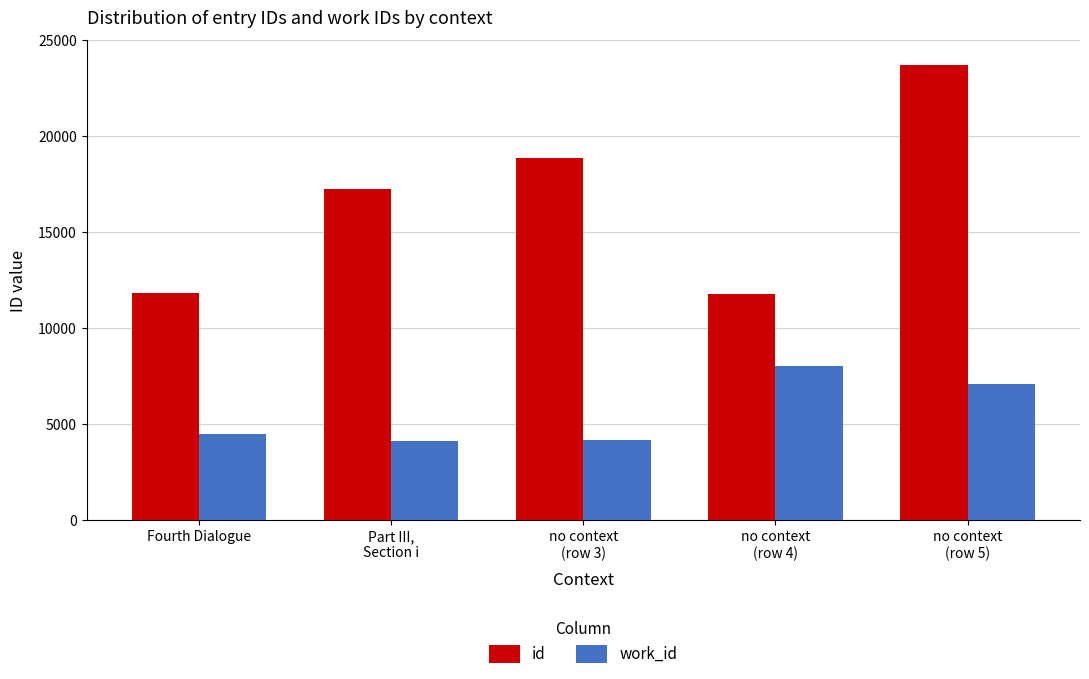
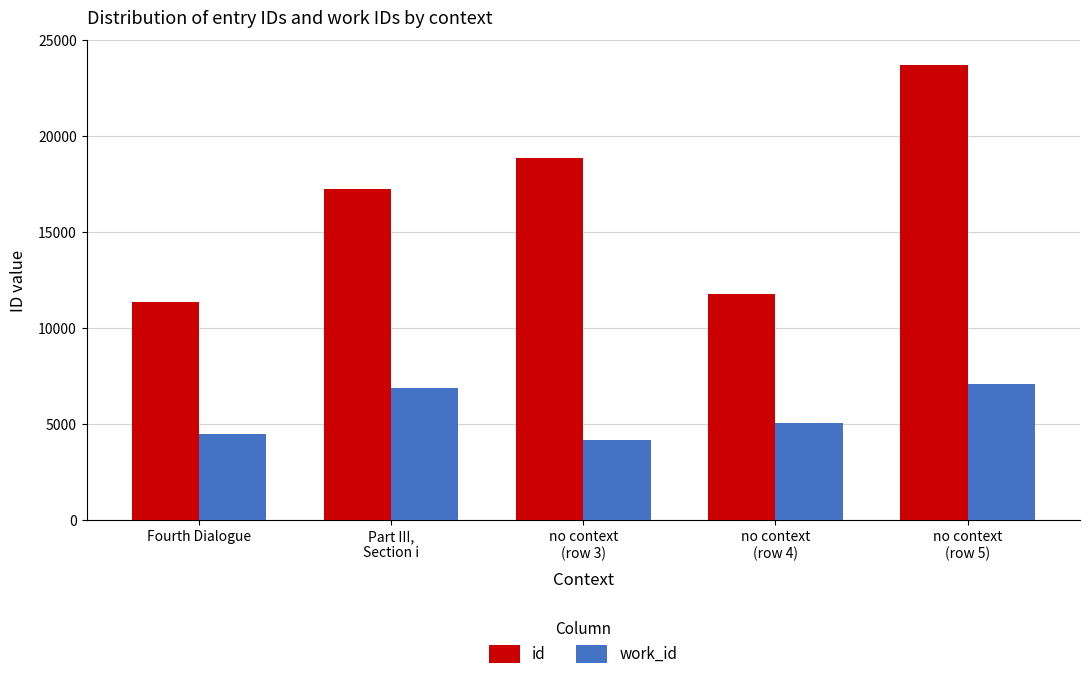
  {
    "id": {
-     "Fourth Dialogue": 11800,
+     "Fourth Dialogue": 11400,
      "Part III, Section i": 17300,
      "no context (row 3)": 18900,
      "no context (row 4)": 11800,
      "no context (row 5)": 23700
    },
    "work_id": {
      "Fourth Dialogue": 4500,
-     "Part III, Section i": 4100,
+     "Part III, Section i": 6900,
      "no context (row 3)": 4200,
-     "no context (row 4)": 8000,
+     "no context (row 4)": 5100,
      "no context (row 5)": 7100
    }
  }
